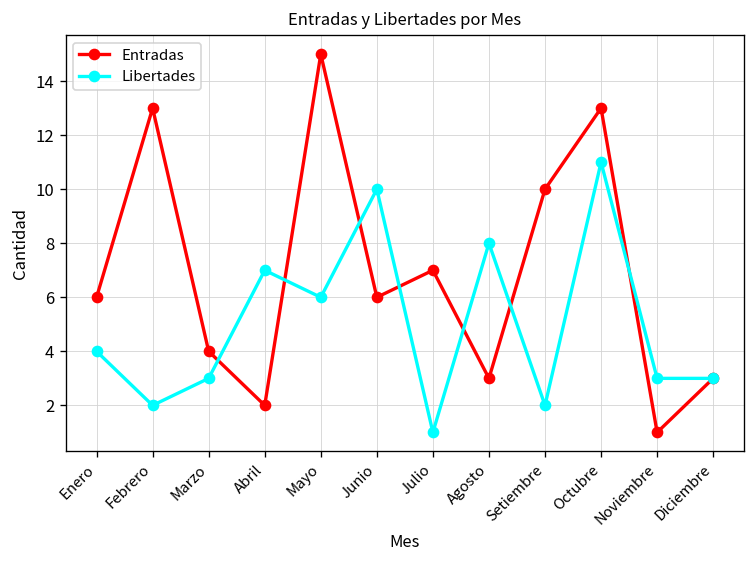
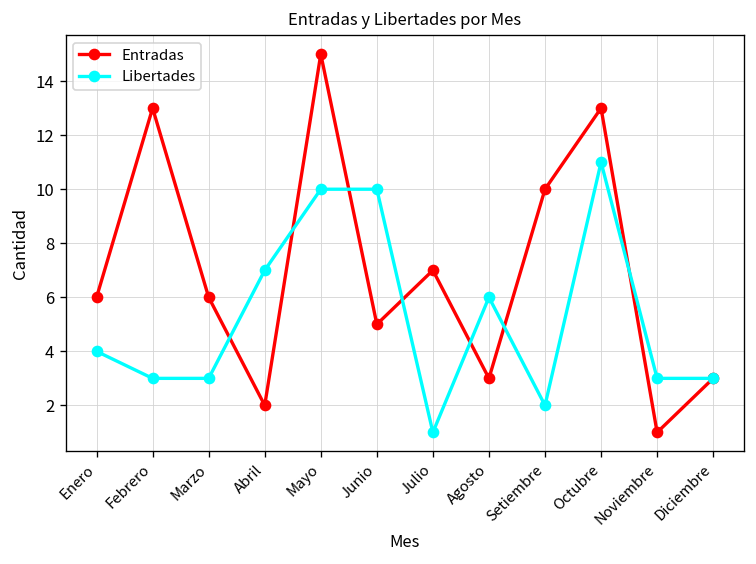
  {
    "Entradas": {
      "Enero": 6,
      "Febrero": 13,
-     "Marzo": 4,
+     "Marzo": 6,
      "Abril": 2,
      "Mayo": 15,
-     "Junio": 6,
+     "Junio": 5,
      "Julio": 7,
      "Agosto": 3,
      "Setiembre": 10,
      "Octubre": 13,
      "Noviembre": 1
    },
    "Libertades": {
      "Enero": 4,
-     "Febrero": 2,
+     "Febrero": 3,
      "Marzo": 3,
      "Abril": 7,
-     "Mayo": 6,
+     "Mayo": 10,
      "Junio": 10,
      "Julio": 1,
-     "Agosto": 8,
+     "Agosto": 6,
      "Setiembre": 2,
      "Octubre": 11,
      "Noviembre": 3
    }
  }
